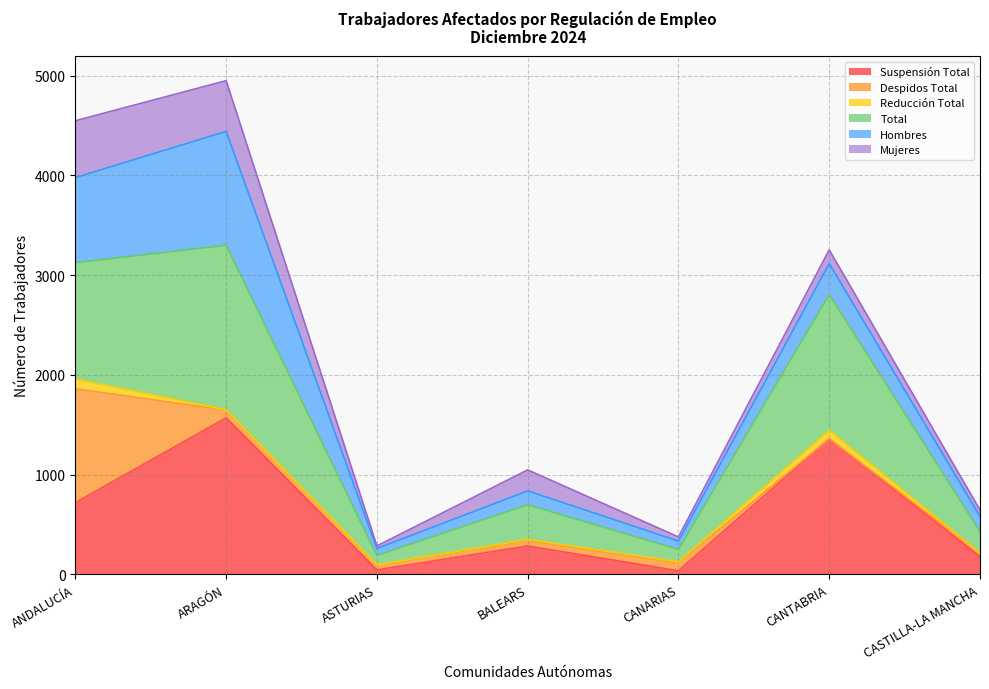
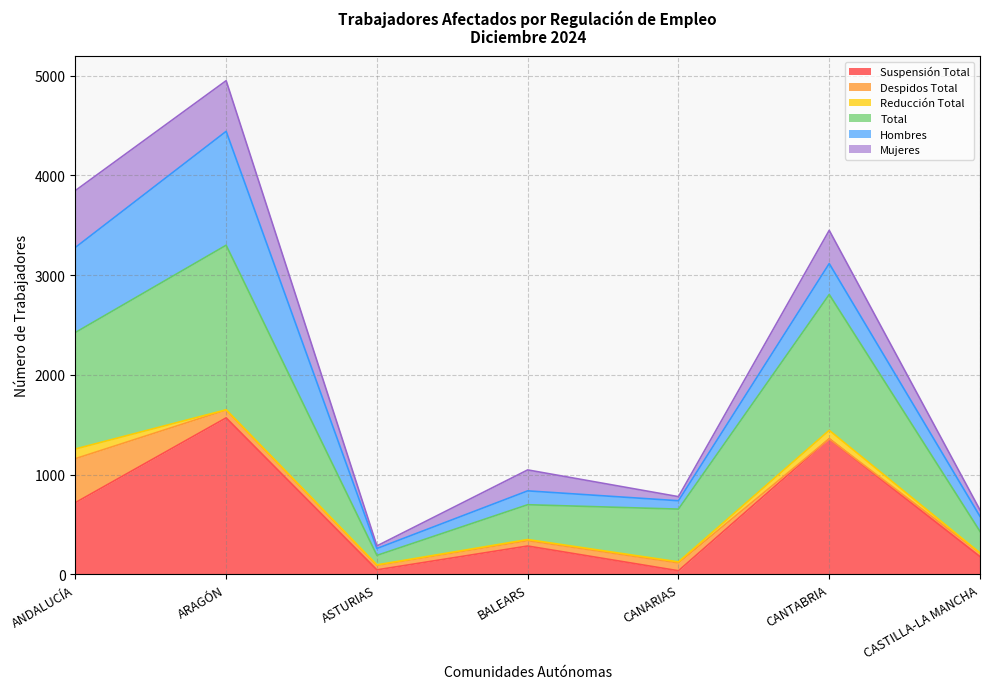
  {
    "Suspensión Total": {
      "ANDALUCÍA": 700,
      "ARAGÓN": 1600,
      "ASTURIAS": 0,
      "BALEARS": 300,
      "CANARIAS": 0,
      "CASTILLA-LA MANCHA": 200
    },
    "Despidos Total": {
-     "ANDALUCÍA": 1100
+     "ANDALUCÍA": 400
    },
    "Reducción Total": {
      "ANDALUCÍA": 100,
      "CANTABRIA": 100
    },
    "Total": {
      "ANDALUCÍA": 1200,
      "ARAGÓN": 1700,
      "ASTURIAS": 100,
      "BALEARS": 300,
-     "CANARIAS": 100,
+     "CANARIAS": 500,
      "CANTABRIA": 1400,
      "CASTILLA-LA MANCHA": 200
    },
    "Hombres": {
      "ANDALUCÍA": 900,
      "ARAGÓN": 1100,
      "ASTURIAS": 100,
      "BALEARS": 100,
      "CANARIAS": 100,
      "CANTABRIA": 300,
      "CASTILLA-LA MANCHA": 200
    },
    "Mujeres": {
      "ANDALUCÍA": 600,
      "ARAGÓN": 500,
      "ASTURIAS": 0,
      "BALEARS": 200,
      "CANARIAS": 0,
-     "CANTABRIA": 100,
+     "CANTABRIA": 300,
      "CASTILLA-LA MANCHA": 100
    }
  }
